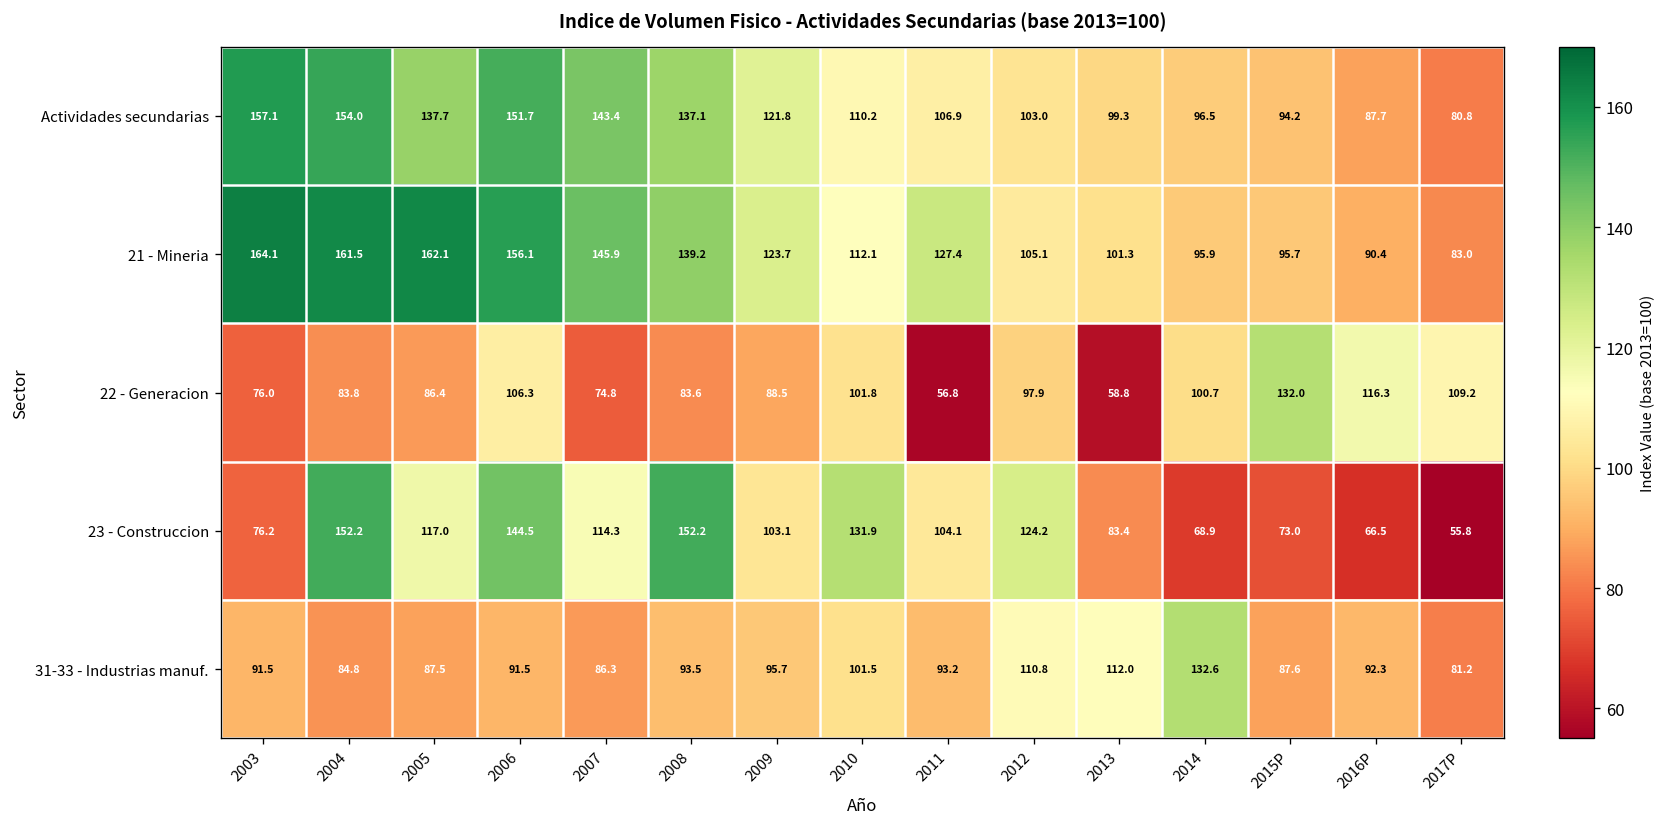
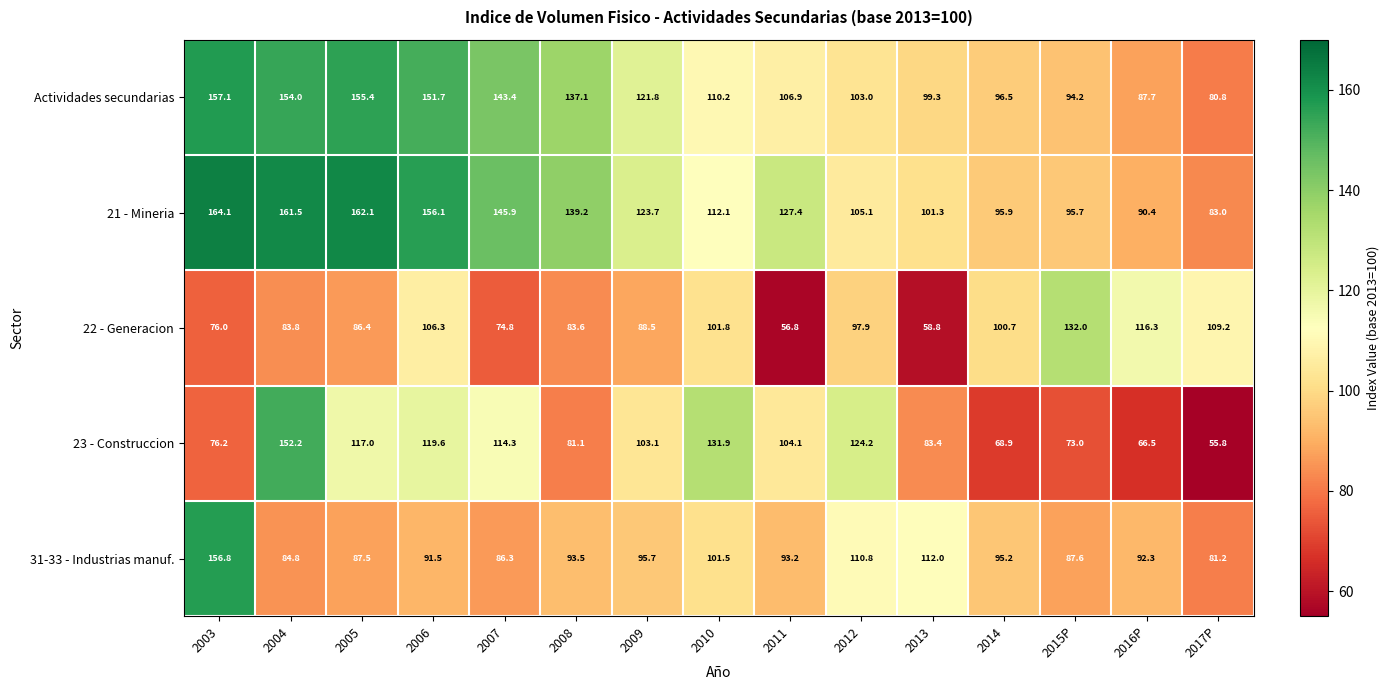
  {
    "Actividades secundarias": {
      "2003": 157.1,
      "2004": 154.0,
-     "2005": 137.7,
+     "2005": 155.4,
      "2006": 151.7,
      "2007": 143.4,
      "2008": 137.1,
      "2009": 121.8,
      "2010": 110.2,
      "2011": 106.9,
      "2012": 103.0,
      "2013": 99.3,
      "2014": 96.5,
      "2015P": 94.2,
      "2016P": 87.7,
      "2017P": 80.8
    },
    "21 - Mineria": {
      "2003": 164.1,
      "2004": 161.5,
      "2005": 162.1,
      "2006": 156.1,
      "2007": 145.9,
      "2008": 139.2,
      "2009": 123.7,
      "2010": 112.1,
      "2011": 127.4,
      "2012": 105.1,
      "2013": 101.3,
      "2014": 95.9,
      "2015P": 95.7,
      "2016P": 90.4,
      "2017P": 83.0
    },
    "22 - Generacion": {
      "2003": 76.0,
      "2004": 83.8,
      "2005": 86.4,
      "2006": 106.3,
      "2007": 74.8,
      "2008": 83.6,
      "2009": 88.5,
      "2010": 101.8,
      "2011": 56.8,
      "2012": 97.9,
      "2013": 58.8,
      "2014": 100.7,
      "2015P": 132.0,
      "2016P": 116.3,
      "2017P": 109.2
    },
    "23 - Construccion": {
      "2003": 76.2,
      "2004": 152.2,
      "2005": 117.0,
-     "2006": 144.5,
+     "2006": 119.6,
      "2007": 114.3,
-     "2008": 152.2,
+     "2008": 81.1,
      "2009": 103.1,
      "2010": 131.9,
      "2011": 104.1,
      "2012": 124.2,
      "2013": 83.4,
      "2014": 68.9,
      "2015P": 73.0,
      "2016P": 66.5,
      "2017P": 55.8
    },
    "31-33 - Industrias manuf.": {
-     "2003": 91.5,
+     "2003": 156.8,
      "2004": 84.8,
      "2005": 87.5,
      "2006": 91.5,
      "2007": 86.3,
      "2008": 93.5,
      "2009": 95.7,
      "2010": 101.5,
      "2011": 93.2,
      "2012": 110.8,
      "2013": 112.0,
-     "2014": 132.6,
+     "2014": 95.2,
      "2015P": 87.6,
      "2016P": 92.3,
      "2017P": 81.2
    }
  }
